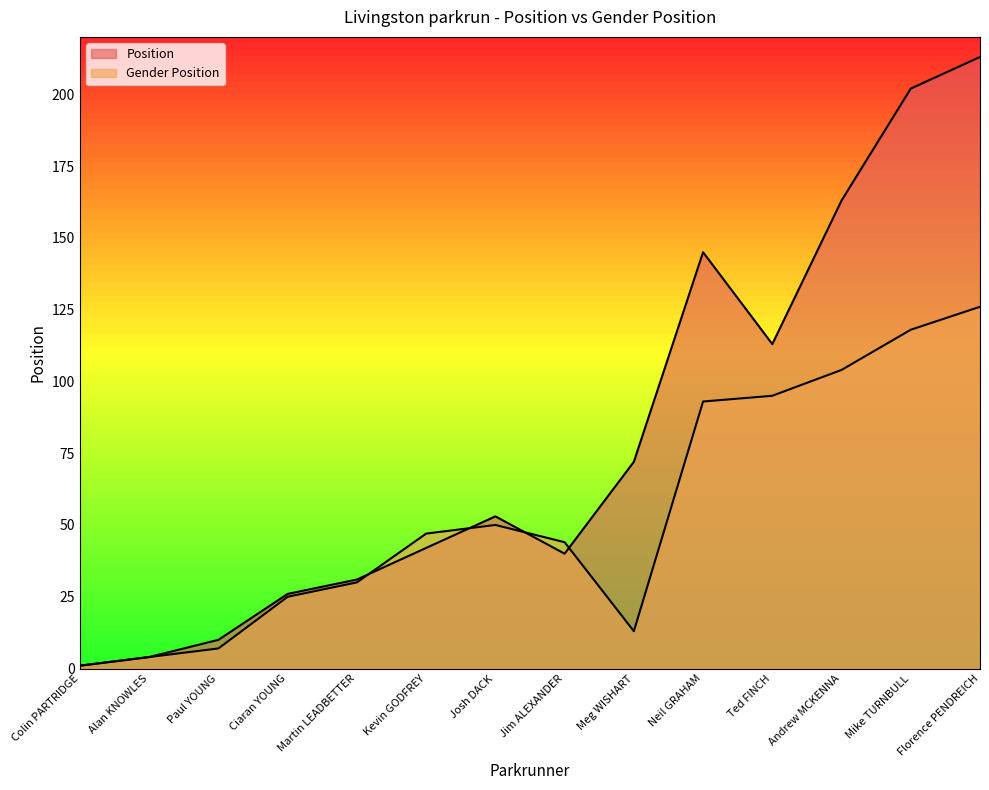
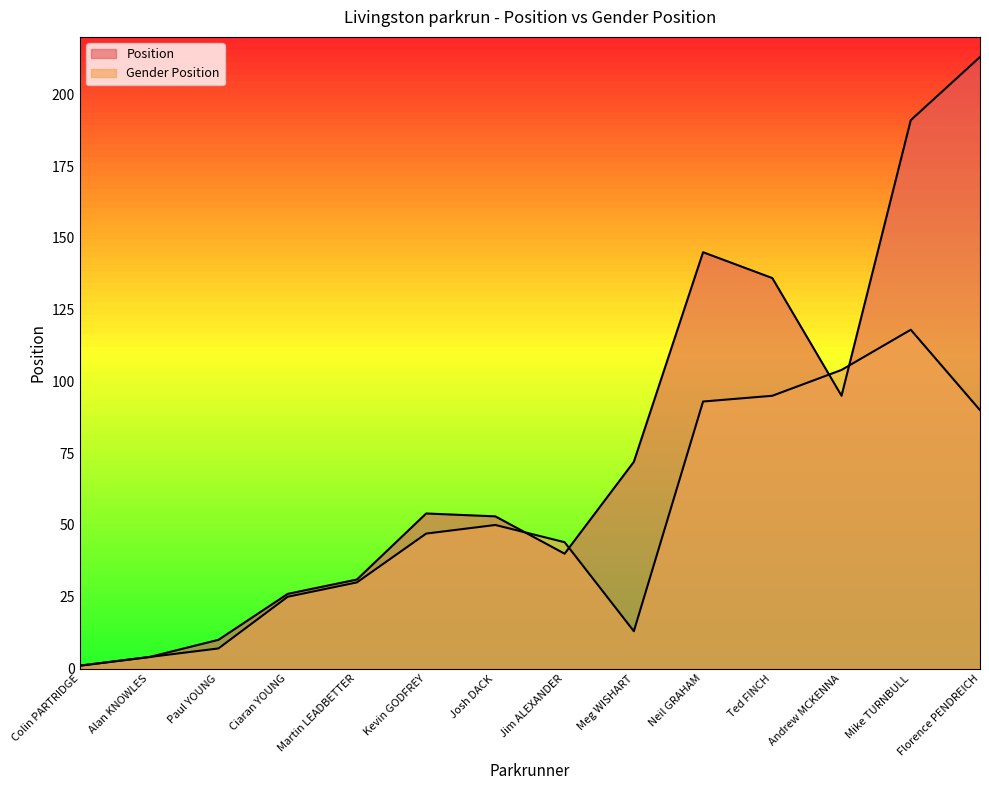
  {
    "Position": {
      "Paul YOUNG": 10,
      "Ciaran YOUNG": 26,
      "Martin LEADBETTER": 31,
-     "Kevin GODFREY": 42,
+     "Kevin GODFREY": 54,
      "Josh DACK": 53,
      "Jim ALEXANDER": 40,
      "Meg WISHART": 72,
      "Neil GRAHAM": 145,
-     "Ted FINCH": 113,
-     "Andrew MCKENNA": 163,
-     "Mike TURNBULL": 202,
+     "Ted FINCH": 136,
+     "Andrew MCKENNA": 95,
+     "Mike TURNBULL": 191,
      "Florence PENDREICH": 213
    },
    "Gender Position": {
      "Paul YOUNG": 7,
      "Ciaran YOUNG": 25,
      "Martin LEADBETTER": 30,
      "Kevin GODFREY": 47,
      "Josh DACK": 50,
      "Jim ALEXANDER": 44,
      "Meg WISHART": 13,
      "Neil GRAHAM": 93,
      "Ted FINCH": 95,
      "Andrew MCKENNA": 104,
      "Mike TURNBULL": 118,
-     "Florence PENDREICH": 126
+     "Florence PENDREICH": 90
    }
  }
